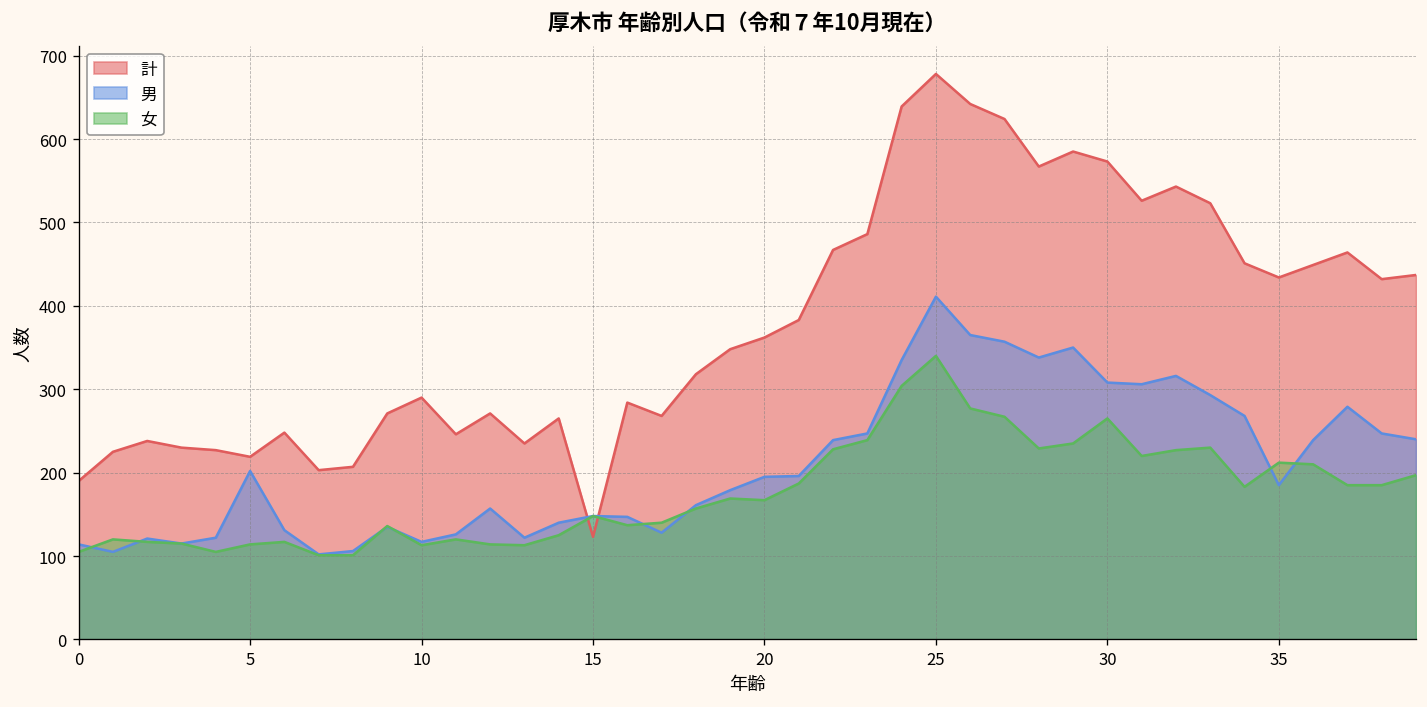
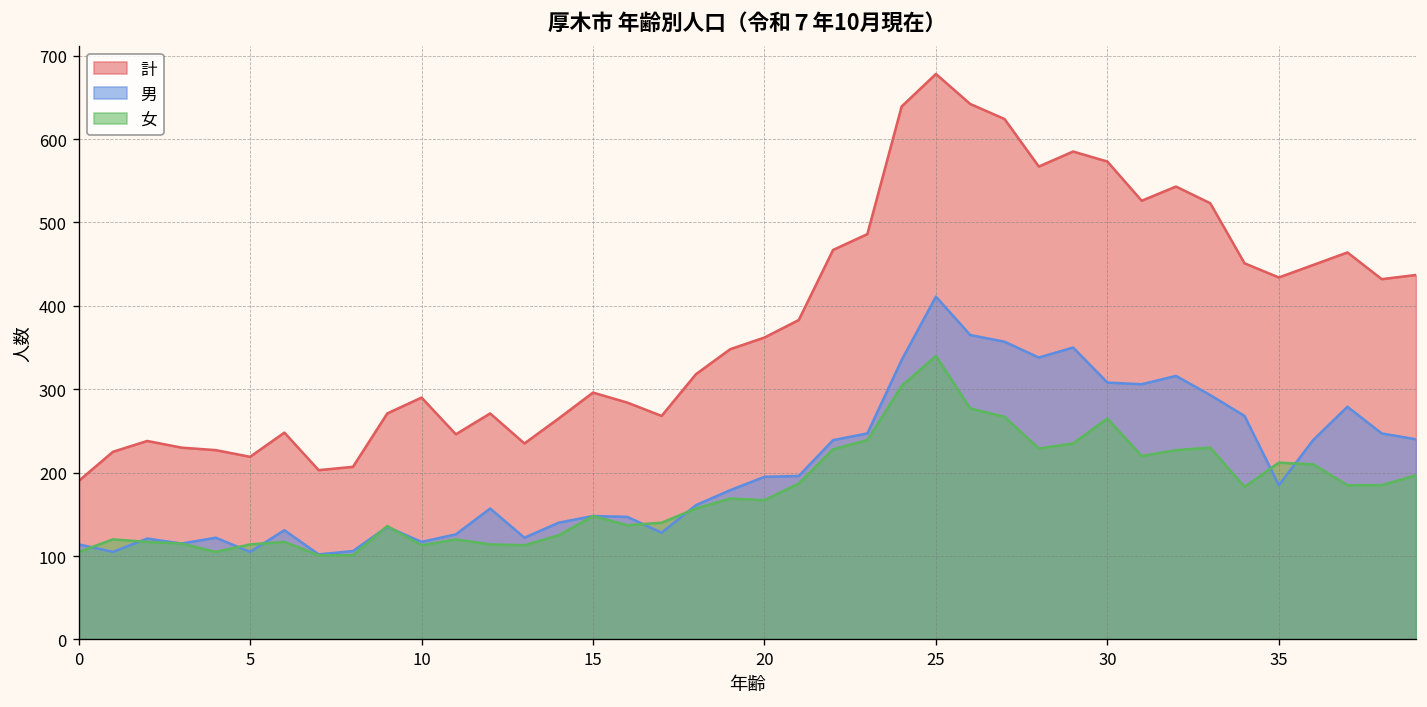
  {
    "計": {
      "0": 190,
      "5": 220,
      "10": 290,
-     "15": 120,
+     "15": 300,
      "20": 360,
      "25": 680,
      "30": 570,
      "35": 430
    },
    "男": {
      "0": 110,
-     "5": 200,
+     "5": 110,
      "10": 120,
      "20": 200,
      "25": 410,
      "30": 310,
      "35": 190
    },
    "女": {
      "0": 110,
      "5": 110,
      "10": 110,
      "20": 170,
      "25": 340,
      "30": 270,
      "35": 210
    }
  }
